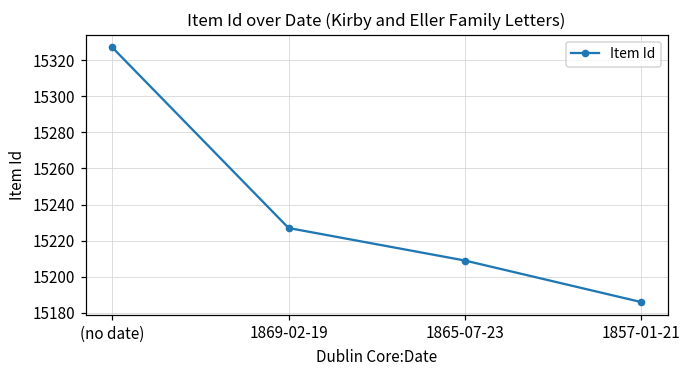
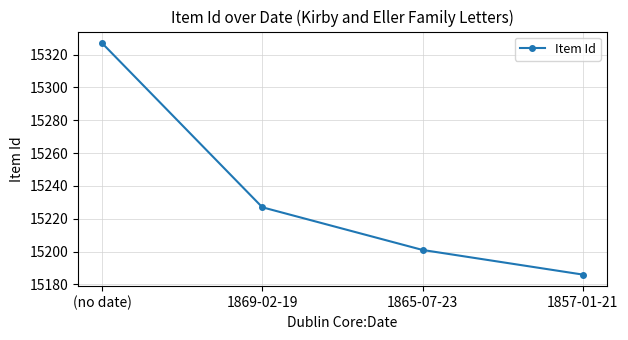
  {
    "(no date)": 15327,
    "1869-02-19": 15227,
-   "1865-07-23": 15209,
+   "1865-07-23": 15201,
    "1857-01-21": 15186
  }
